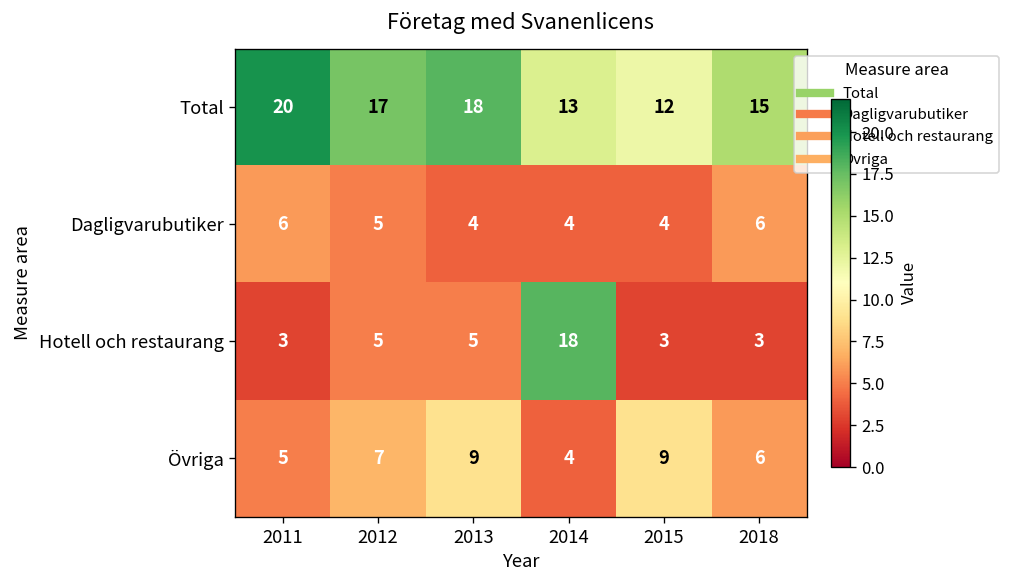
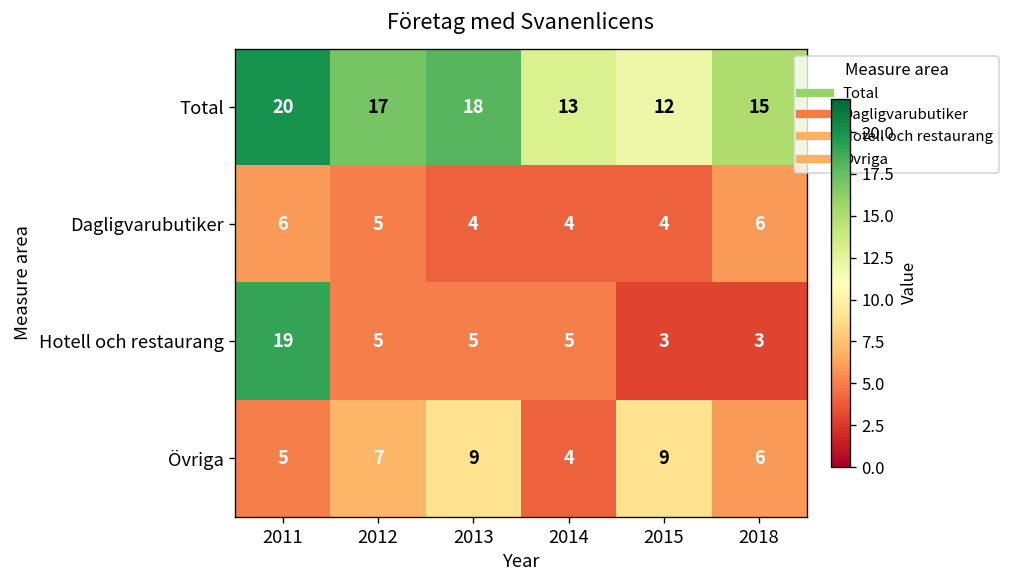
  {
    "Total": {
      "2011": 20,
      "2012": 17,
      "2013": 18,
      "2014": 13,
      "2015": 12,
      "2018": 15
    },
    "Dagligvarubutiker": {
      "2011": 6,
      "2012": 5,
      "2013": 4,
      "2014": 4,
      "2015": 4,
      "2018": 6
    },
    "Hotell och restaurang": {
-     "2011": 3,
+     "2011": 19,
      "2012": 5,
      "2013": 5,
-     "2014": 18,
+     "2014": 5,
      "2015": 3,
      "2018": 3
    },
    "Övriga": {
      "2011": 5,
      "2012": 7,
      "2013": 9,
      "2014": 4,
      "2015": 9,
      "2018": 6
    }
  }
